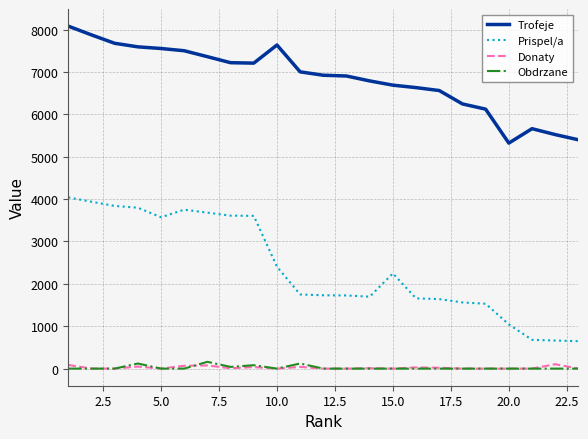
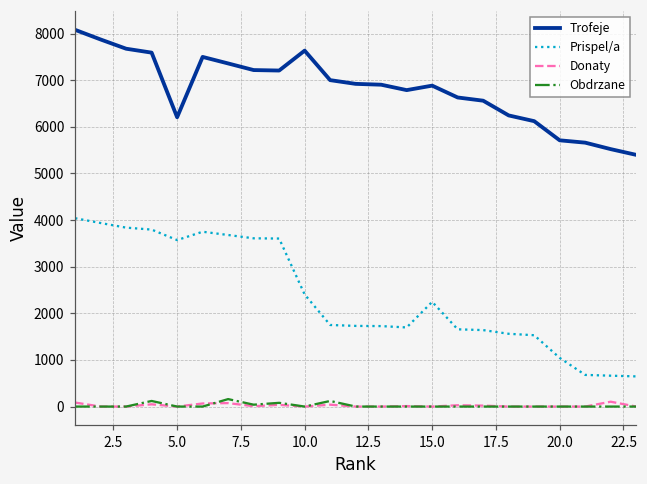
  {
    "Trofeje": {
-     "5.0": 7600,
+     "5.0": 6200,
      "10.0": 7600,
-     "15.0": 6700,
-     "20.0": 5300
+     "15.0": 6900,
+     "20.0": 5700
    },
    "Prispel/a": {
      "5.0": 3600,
      "10.0": 2400,
      "15.0": 2200,
      "20.0": 1000
    }
  }
